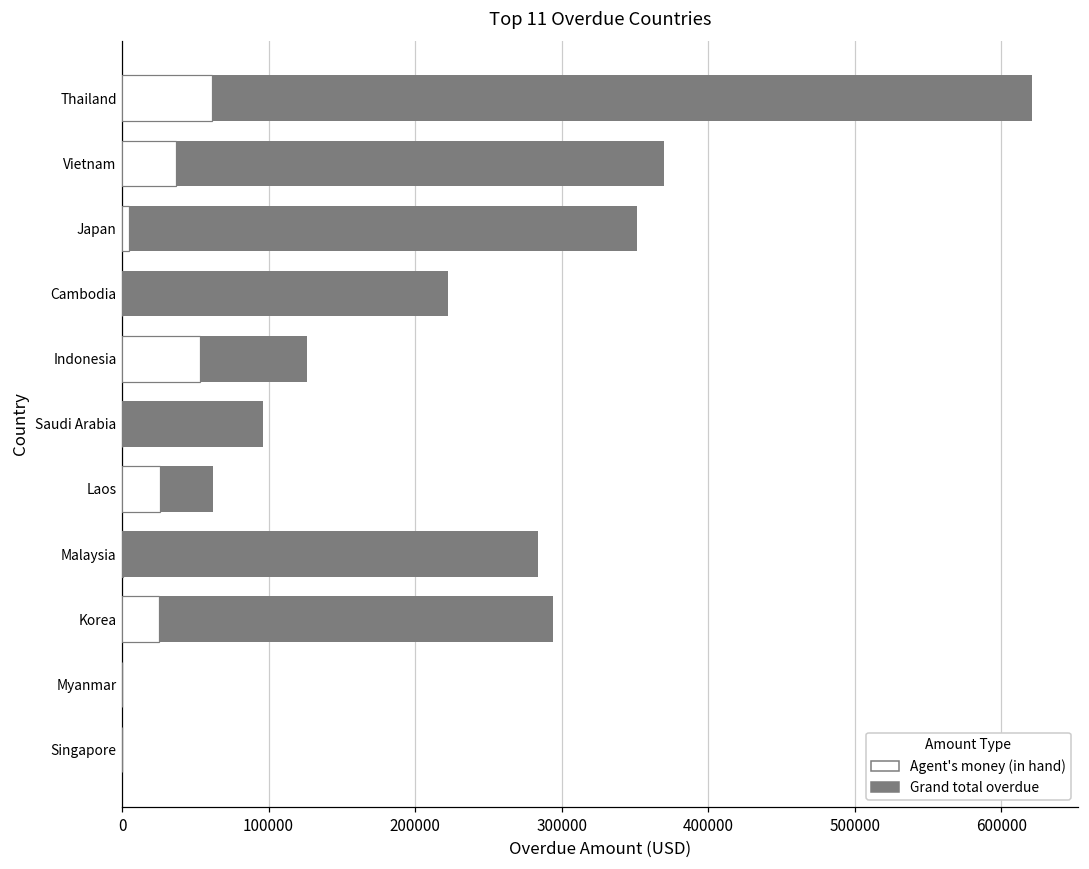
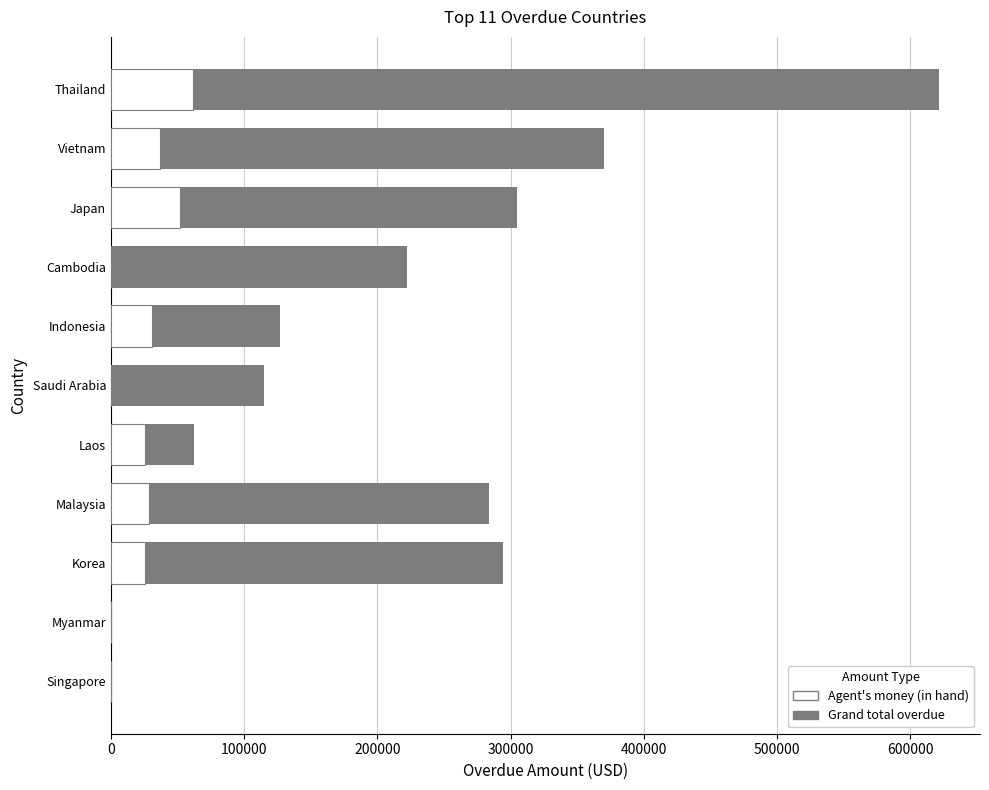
  {
    "Grand total overdue": {
      "Thailand": 621000,
      "Vietnam": 370000,
-     "Japan": 352000,
+     "Japan": 305000,
      "Cambodia": 222000,
      "Indonesia": 127000,
-     "Saudi Arabia": 96000,
+     "Saudi Arabia": 115000,
      "Laos": 62000,
      "Malaysia": 284000,
      "Korea": 294000,
      "Myanmar": 0,
      "Singapore": 0
    },
    "Agent's money (in hand)": {
-     "Japan": 5000,
+     "Japan": 51000,
      "Cambodia": 0,
-     "Indonesia": 53000,
+     "Indonesia": 31000,
      "Saudi Arabia": 0,
-     "Malaysia": 1000,
+     "Malaysia": 28000,
      "Myanmar": 0
    }
  }
